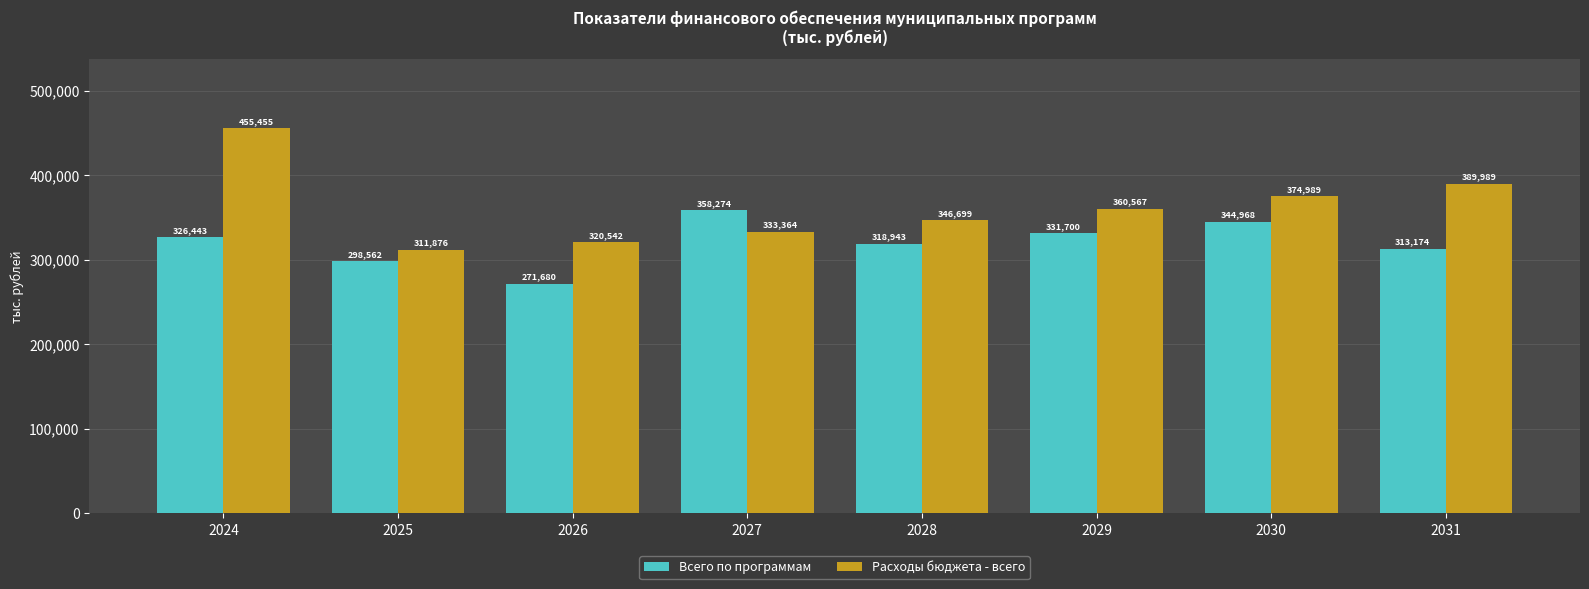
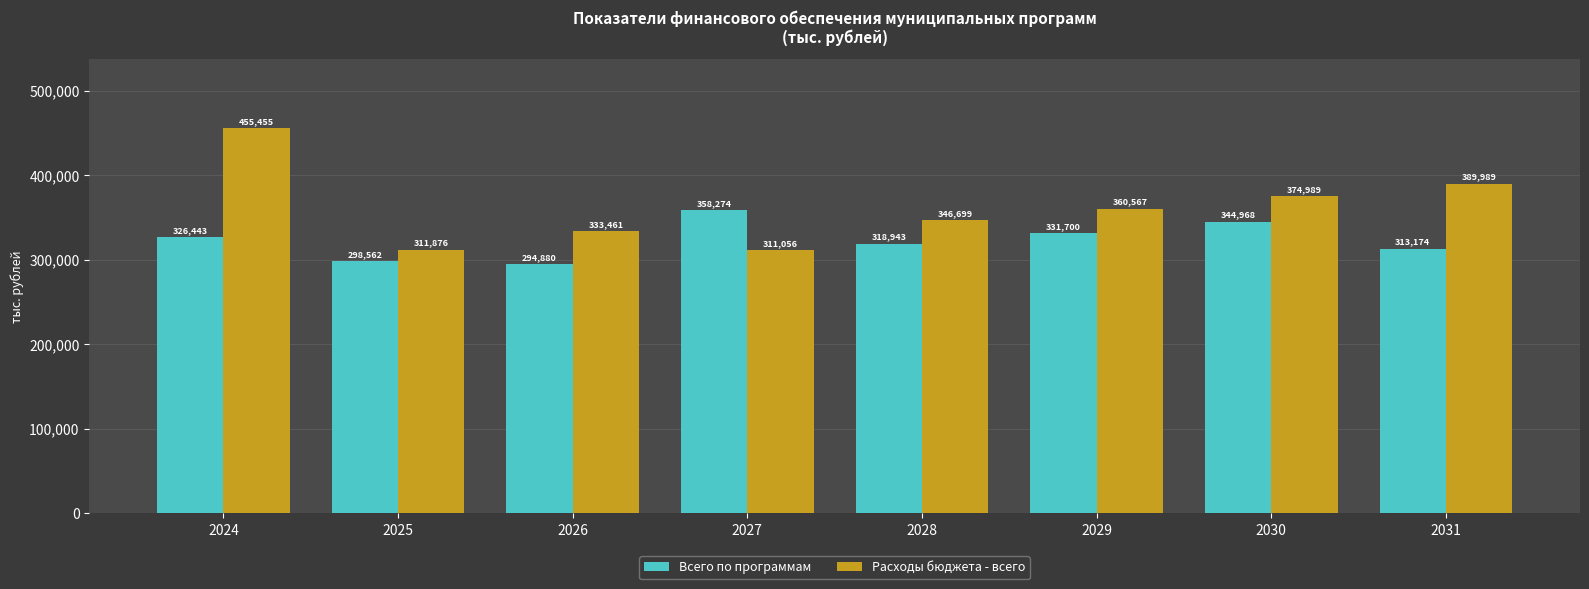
  {
    "Всего по программам": {
      "2024": "326,443",
      "2025": "298,562",
-     "2026": "271,680",
+     "2026": "294,880",
      "2027": "358,274",
      "2028": "318,943",
      "2029": "331,700",
      "2030": "344,968",
      "2031": "313,174"
    },
    "Расходы бюджета - всего": {
      "2024": "455,455",
      "2025": "311,876",
-     "2026": "320,542",
-     "2027": "333,364",
+     "2026": "333,461",
+     "2027": "311,056",
      "2028": "346,699",
      "2029": "360,567",
      "2030": "374,989",
      "2031": "389,989"
    }
  }
